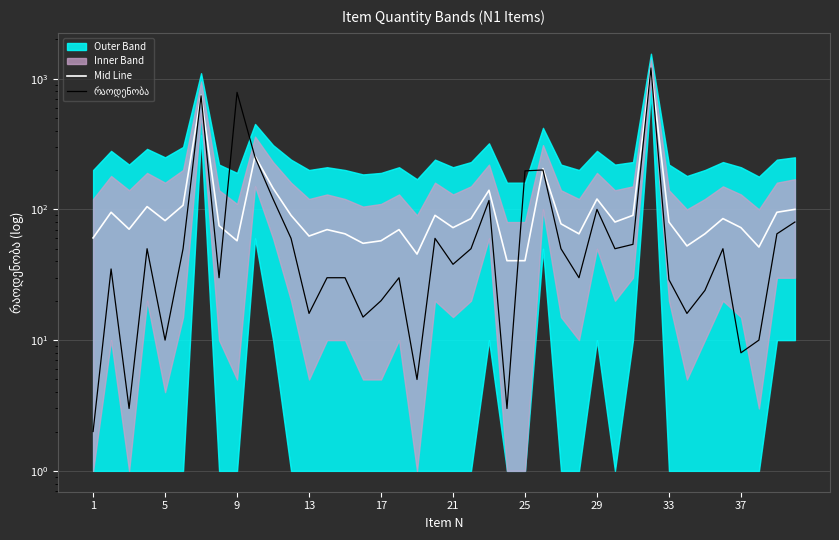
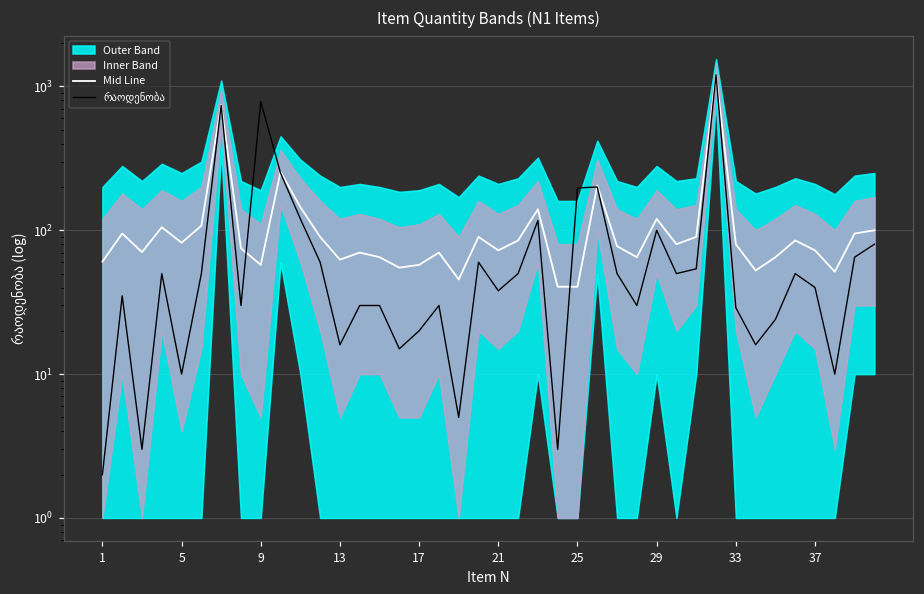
  {
    "Mid Line": {
      "1": 60,
      "5": 80,
      "9": 60,
      "13": 60,
      "17": 60,
      "21": 70,
      "25": 41,
      "29": 120,
      "33": 80,
      "37": 70
    },
    "რაოდენობა": {
      "1": 2,
      "5": 10,
      "9": 800,
      "13": 16,
      "17": 20,
      "21": 38,
      "25": 200,
      "29": 100,
      "33": 29,
-     "37": 8
+     "37": 40
    }
  }
